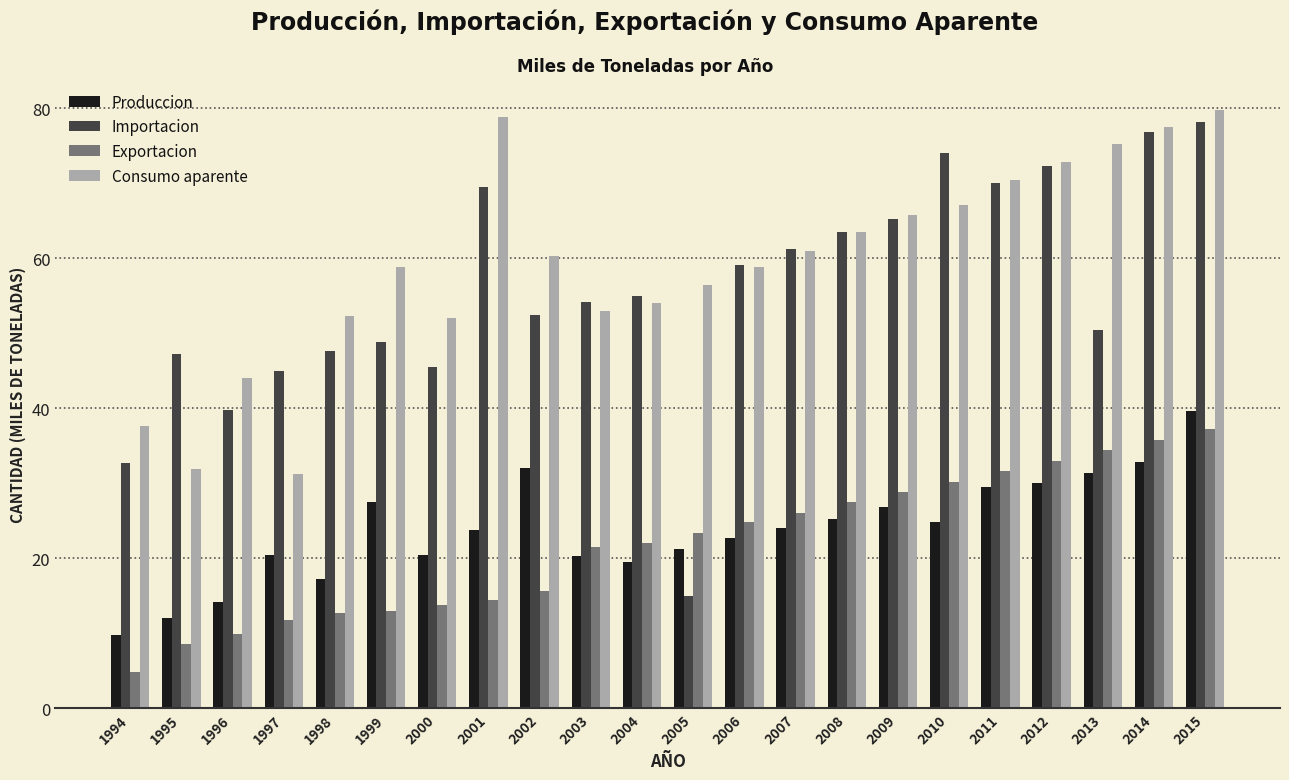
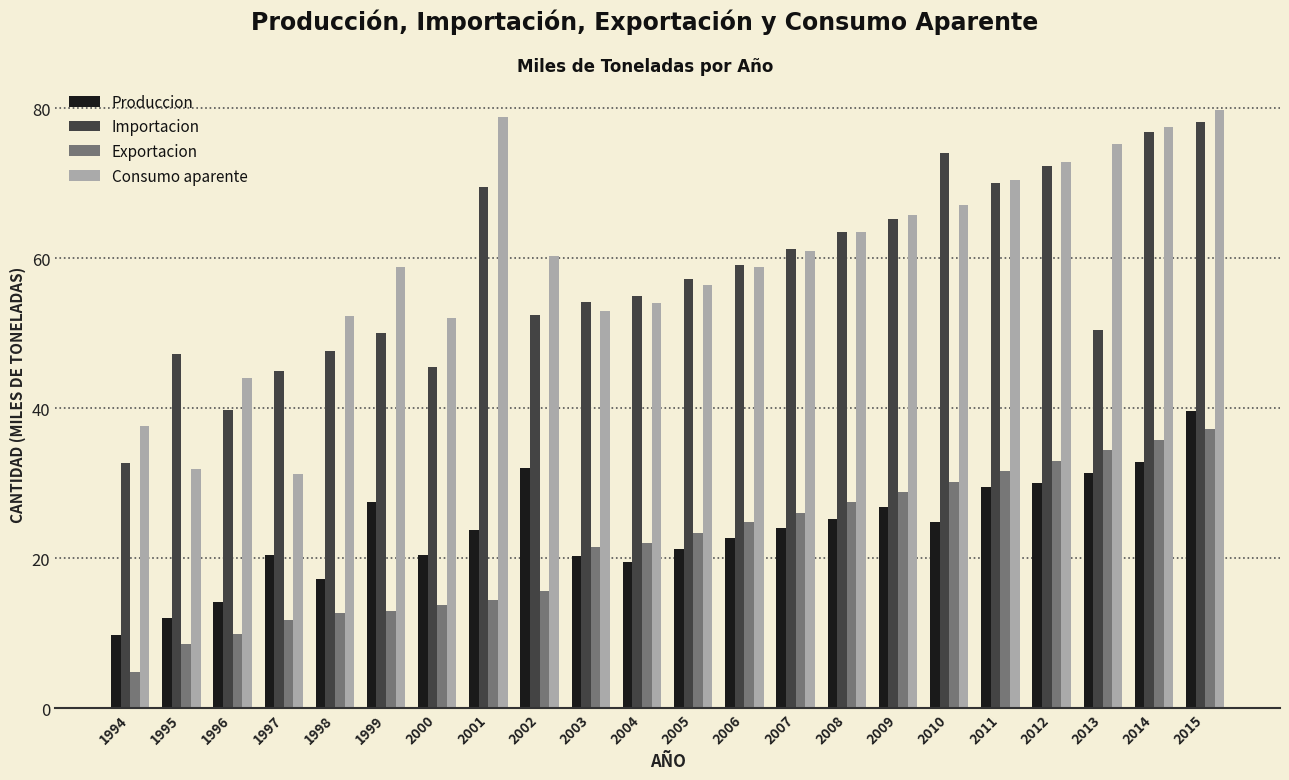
  {
    "Produccion": {
      "1994": 10,
      "1995": 12,
      "1996": 14,
      "1997": 20,
      "1998": 17,
      "1999": 28,
      "2000": 20,
      "2001": 24,
      "2002": 32,
      "2003": 20,
      "2004": 20,
      "2005": 21,
      "2006": 23,
      "2007": 24,
      "2008": 25,
      "2009": 27,
      "2010": 25,
      "2011": 30,
      "2012": 30,
      "2013": 31,
      "2014": 33,
      "2015": 40
    },
    "Importacion": {
      "1994": 33,
      "1995": 47,
      "1996": 40,
      "1997": 45,
      "1998": 48,
-     "1999": 49,
+     "1999": 50,
      "2000": 46,
      "2001": 70,
      "2002": 52,
      "2003": 54,
      "2004": 55,
-     "2005": 15,
+     "2005": 57,
      "2006": 59,
      "2007": 61,
      "2008": 64,
      "2009": 65,
      "2010": 74,
      "2011": 70,
      "2012": 72,
      "2013": 50,
      "2014": 77,
      "2015": 78
    },
    "Exportacion": {
      "1994": 5,
      "1995": 9,
      "1996": 10,
      "1997": 12,
      "1998": 13,
      "1999": 13,
      "2000": 14,
      "2001": 15,
      "2002": 16,
      "2003": 22,
      "2004": 22,
      "2005": 23,
      "2006": 25,
      "2007": 26,
      "2008": 28,
      "2009": 29,
      "2010": 30,
      "2011": 32,
      "2012": 33,
      "2013": 35,
      "2014": 36,
      "2015": 37
    },
    "Consumo aparente": {
      "1994": 38,
      "1995": 32,
      "1996": 44,
      "1997": 31,
      "1998": 52,
      "1999": 59,
      "2000": 52,
      "2001": 79,
      "2002": 60,
      "2003": 53,
      "2004": 54,
      "2005": 57,
      "2006": 59,
      "2007": 61,
      "2008": 64,
      "2009": 66,
      "2010": 67,
      "2011": 71,
      "2012": 73,
      "2013": 75,
      "2014": 78,
      "2015": 80
    }
  }
